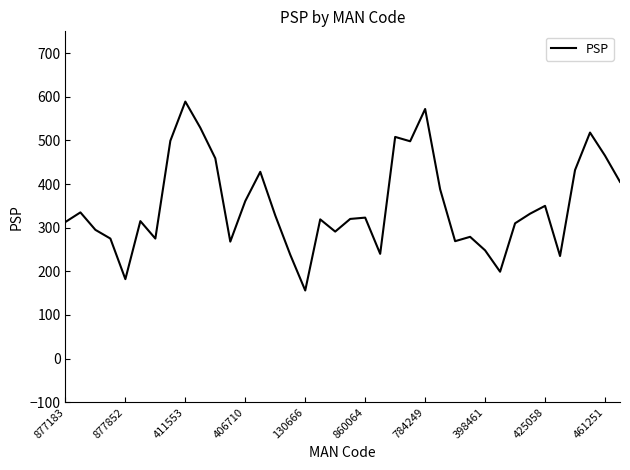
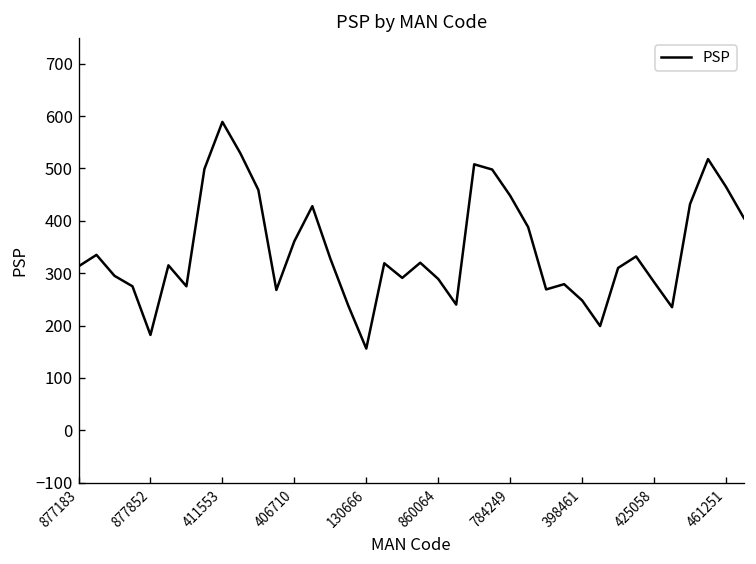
  {
    "877183": 310,
    "877852": 180,
    "411553": 590,
    "406710": 360,
    "130666": 160,
-   "860064": 320,
-   "784249": 570,
+   "860064": 290,
+   "784249": 450,
    "398461": 250,
-   "425058": 350,
+   "425058": 280,
    "461251": 470
  }
